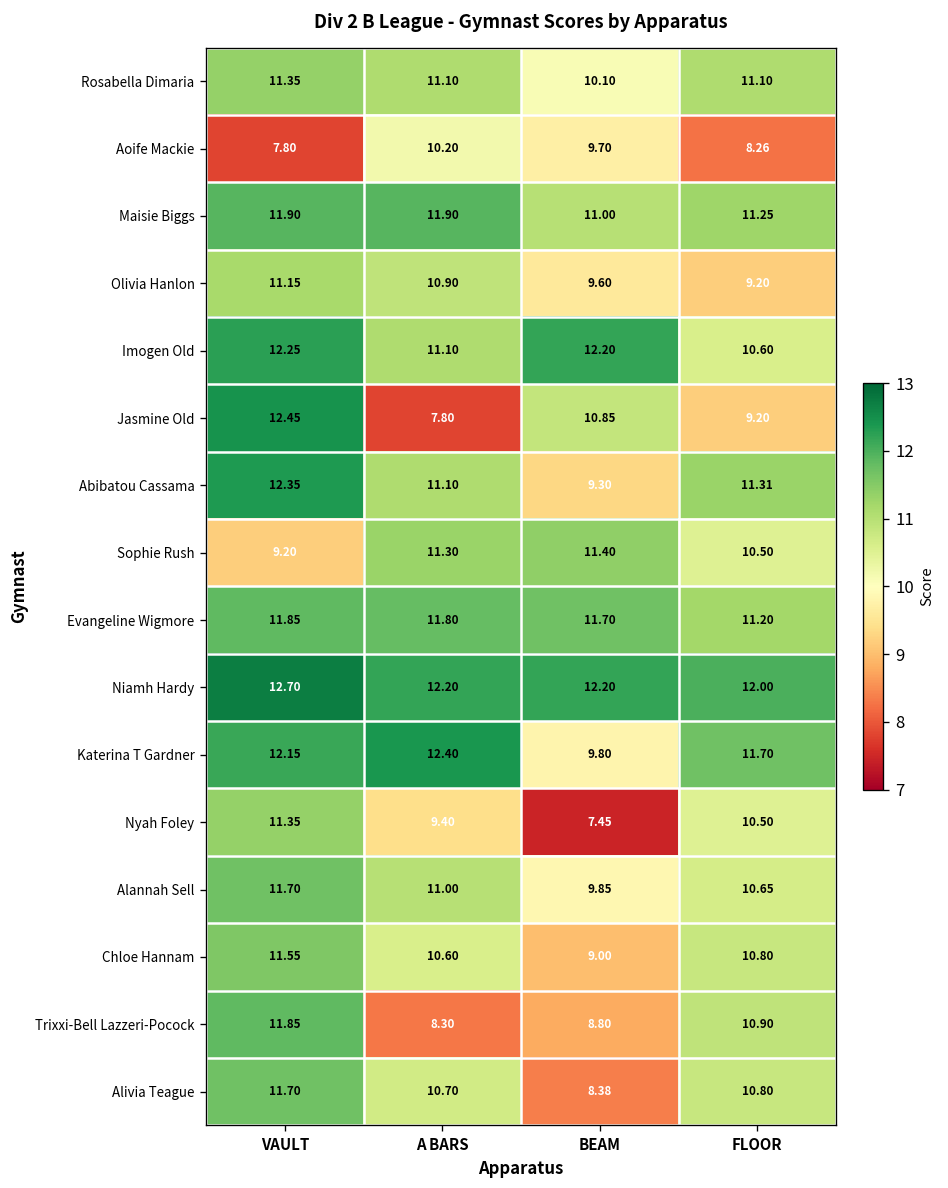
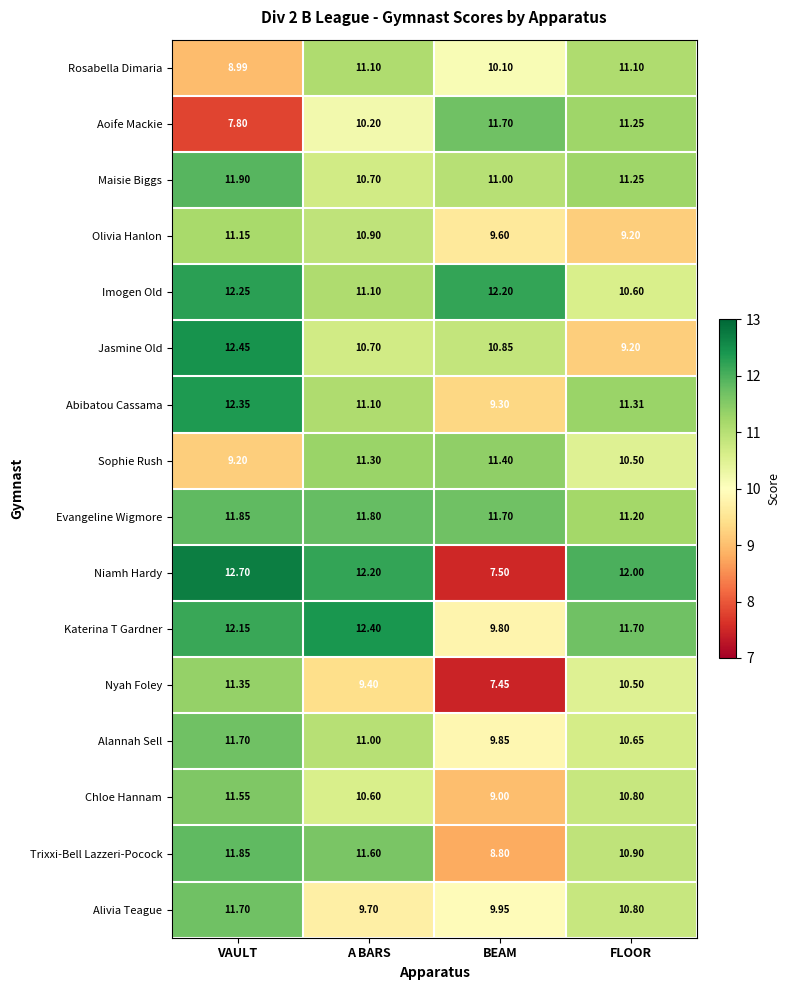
  {
    "Rosabella Dimaria": {
-     "VAULT": 11.35,
+     "VAULT": 8.99,
      "A BARS": 11.10,
      "BEAM": 10.10,
      "FLOOR": 11.10
    },
    "Aoife Mackie": {
      "VAULT": 7.80,
      "A BARS": 10.20,
-     "BEAM": 9.70,
-     "FLOOR": 8.26
+     "BEAM": 11.70,
+     "FLOOR": 11.25
    },
    "Maisie Biggs": {
      "VAULT": 11.90,
-     "A BARS": 11.90,
+     "A BARS": 10.70,
      "BEAM": 11.00,
      "FLOOR": 11.25
    },
    "Olivia Hanlon": {
      "VAULT": 11.15,
      "A BARS": 10.90,
      "BEAM": 9.60,
      "FLOOR": 9.20
    },
    "Imogen Old": {
      "VAULT": 12.25,
      "A BARS": 11.10,
      "BEAM": 12.20,
      "FLOOR": 10.60
    },
    "Jasmine Old": {
      "VAULT": 12.45,
-     "A BARS": 7.80,
+     "A BARS": 10.70,
      "BEAM": 10.85,
      "FLOOR": 9.20
    },
    "Abibatou Cassama": {
      "VAULT": 12.35,
      "A BARS": 11.10,
      "BEAM": 9.30,
      "FLOOR": 11.31
    },
    "Sophie Rush": {
      "VAULT": 9.20,
      "A BARS": 11.30,
      "BEAM": 11.40,
      "FLOOR": 10.50
    },
    "Evangeline Wigmore": {
      "VAULT": 11.85,
      "A BARS": 11.80,
      "BEAM": 11.70,
      "FLOOR": 11.20
    },
    "Niamh Hardy": {
      "VAULT": 12.70,
      "A BARS": 12.20,
-     "BEAM": 12.20,
+     "BEAM": 7.50,
      "FLOOR": 12.00
    },
    "Katerina T Gardner": {
      "VAULT": 12.15,
      "A BARS": 12.40,
      "BEAM": 9.80,
      "FLOOR": 11.70
    },
    "Nyah Foley": {
      "VAULT": 11.35,
      "A BARS": 9.40,
      "BEAM": 7.45,
      "FLOOR": 10.50
    },
    "Alannah Sell": {
      "VAULT": 11.70,
      "A BARS": 11.00,
      "BEAM": 9.85,
      "FLOOR": 10.65
    },
    "Chloe Hannam": {
      "VAULT": 11.55,
      "A BARS": 10.60,
      "BEAM": 9.00,
      "FLOOR": 10.80
    },
    "Trixxi-Bell Lazzeri-Pocock": {
      "VAULT": 11.85,
-     "A BARS": 8.30,
+     "A BARS": 11.60,
      "BEAM": 8.80,
      "FLOOR": 10.90
    },
    "Alivia Teague": {
      "VAULT": 11.70,
-     "A BARS": 10.70,
-     "BEAM": 8.38,
+     "A BARS": 9.70,
+     "BEAM": 9.95,
      "FLOOR": 10.80
    }
  }
